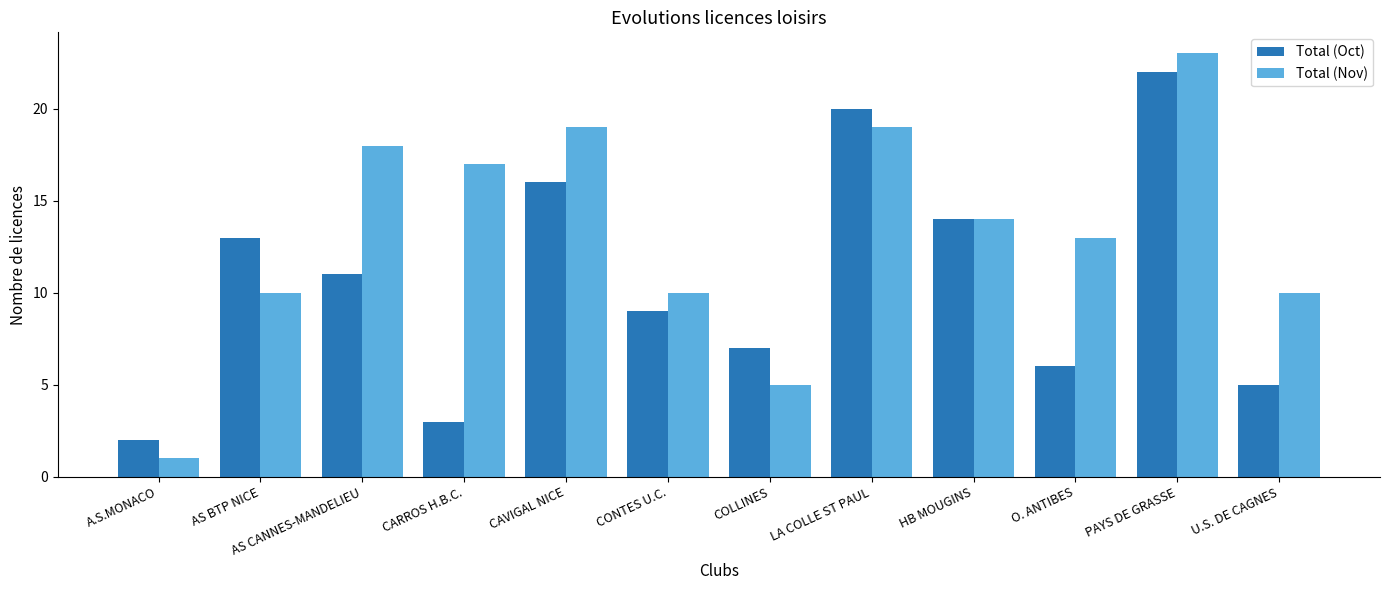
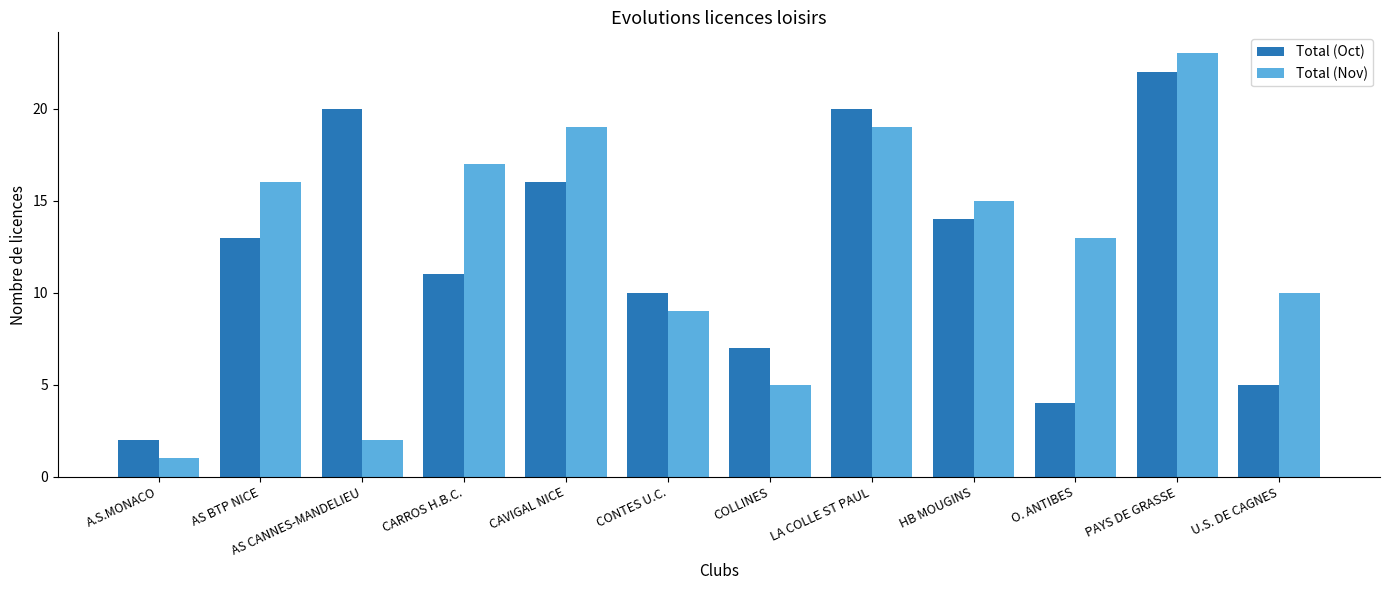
  {
    "Total (Oct)": {
      "A.S.MONACO": 2,
      "AS BTP NICE": 13,
-     "AS CANNES-MANDELIEU": 11,
-     "CARROS H.B.C.": 3,
+     "AS CANNES-MANDELIEU": 20,
+     "CARROS H.B.C.": 11,
      "CAVIGAL NICE": 16,
-     "CONTES U.C.": 9,
+     "CONTES U.C.": 10,
      "COLLINES": 7,
      "LA COLLE ST PAUL": 20,
      "HB MOUGINS": 14,
-     "O. ANTIBES": 6,
+     "O. ANTIBES": 4,
      "PAYS DE GRASSE": 22,
      "U.S. DE CAGNES": 5
    },
    "Total (Nov)": {
      "A.S.MONACO": 1,
-     "AS BTP NICE": 10,
-     "AS CANNES-MANDELIEU": 18,
+     "AS BTP NICE": 16,
+     "AS CANNES-MANDELIEU": 2,
      "CARROS H.B.C.": 17,
      "CAVIGAL NICE": 19,
-     "CONTES U.C.": 10,
+     "CONTES U.C.": 9,
      "COLLINES": 5,
      "LA COLLE ST PAUL": 19,
-     "HB MOUGINS": 14,
+     "HB MOUGINS": 15,
      "O. ANTIBES": 13,
      "PAYS DE GRASSE": 23,
      "U.S. DE CAGNES": 10
    }
  }
